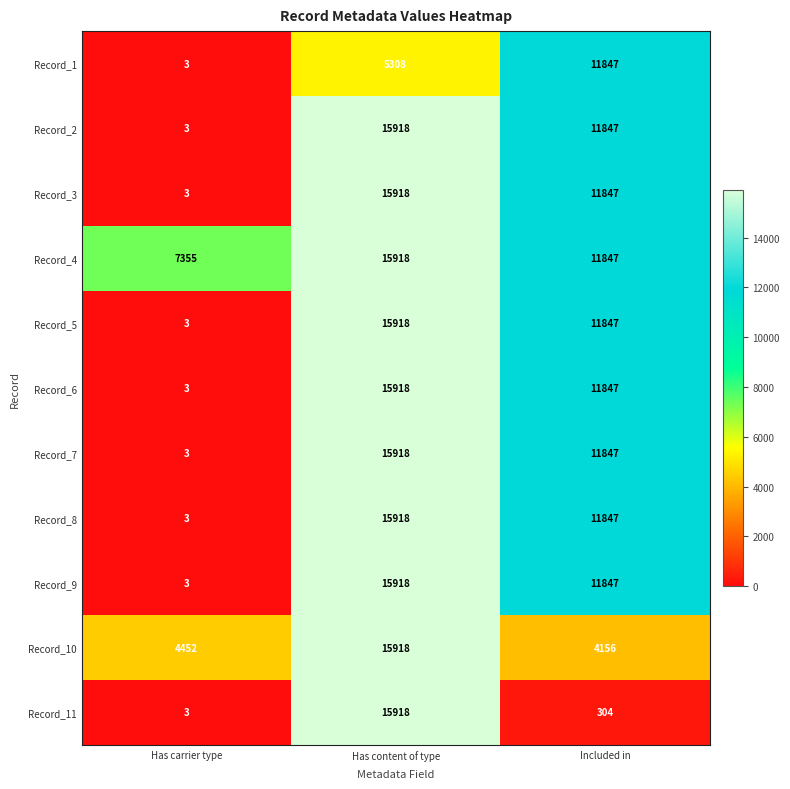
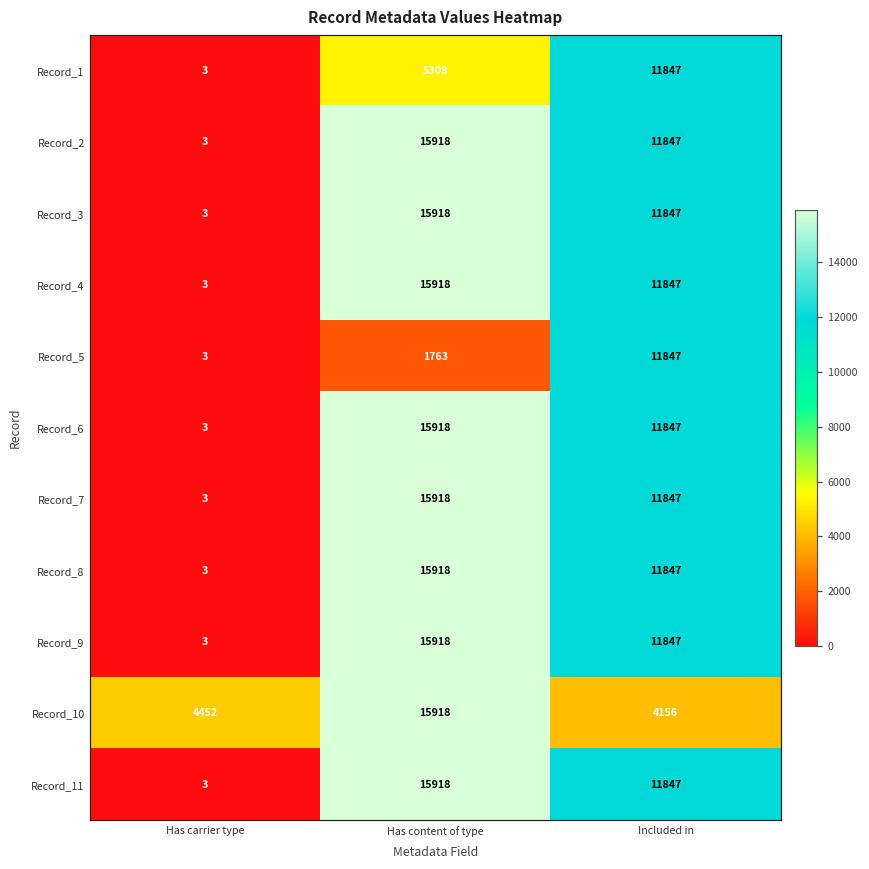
  {
    "Record_1": {
      "Has carrier type": 3,
      "Has content of type": 5308,
      "Included in": 11847
    },
    "Record_2": {
      "Has carrier type": 3,
      "Has content of type": 15918,
      "Included in": 11847
    },
    "Record_3": {
      "Has carrier type": 3,
      "Has content of type": 15918,
      "Included in": 11847
    },
    "Record_4": {
-     "Has carrier type": 7355,
+     "Has carrier type": 3,
      "Has content of type": 15918,
      "Included in": 11847
    },
    "Record_5": {
      "Has carrier type": 3,
-     "Has content of type": 15918,
+     "Has content of type": 1763,
      "Included in": 11847
    },
    "Record_6": {
      "Has carrier type": 3,
      "Has content of type": 15918,
      "Included in": 11847
    },
    "Record_7": {
      "Has carrier type": 3,
      "Has content of type": 15918,
      "Included in": 11847
    },
    "Record_8": {
      "Has carrier type": 3,
      "Has content of type": 15918,
      "Included in": 11847
    },
    "Record_9": {
      "Has carrier type": 3,
      "Has content of type": 15918,
      "Included in": 11847
    },
    "Record_10": {
      "Has carrier type": 4452,
      "Has content of type": 15918,
      "Included in": 4156
    },
    "Record_11": {
      "Has carrier type": 3,
      "Has content of type": 15918,
-     "Included in": 304
+     "Included in": 11847
    }
  }
